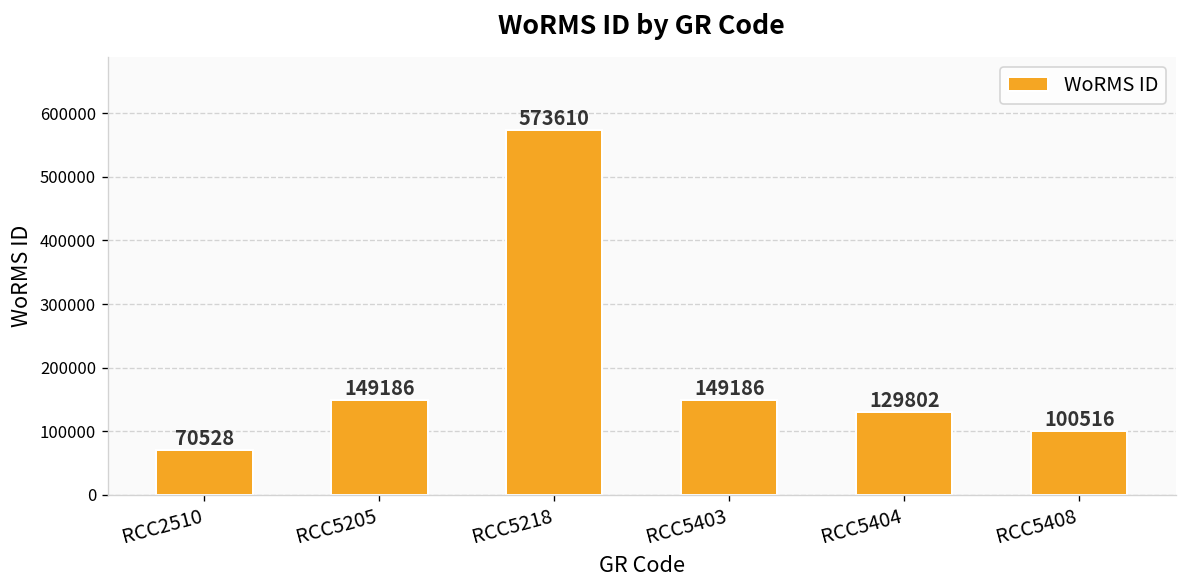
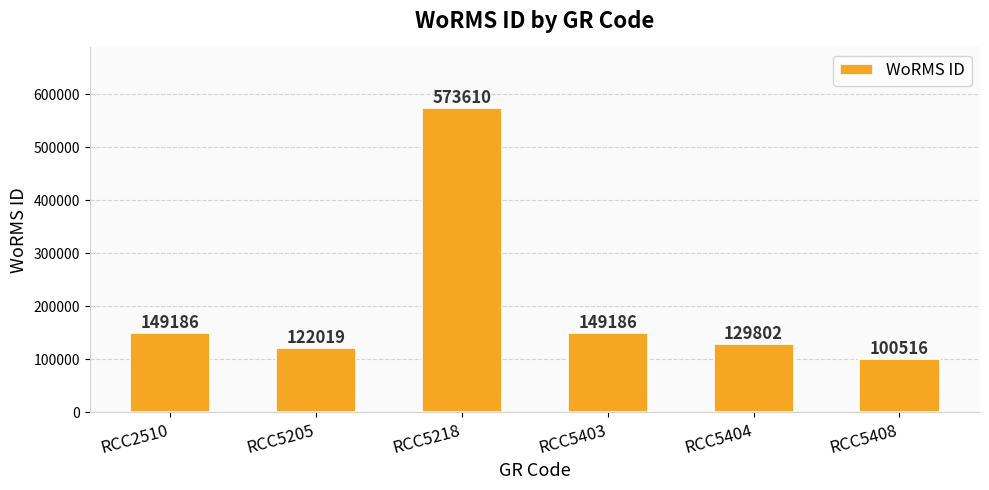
  {
-   "RCC2510": 70528,
-   "RCC5205": 149186,
+   "RCC2510": 149186,
+   "RCC5205": 122019,
    "RCC5218": 573610,
    "RCC5403": 149186,
    "RCC5404": 129802,
    "RCC5408": 100516
  }
